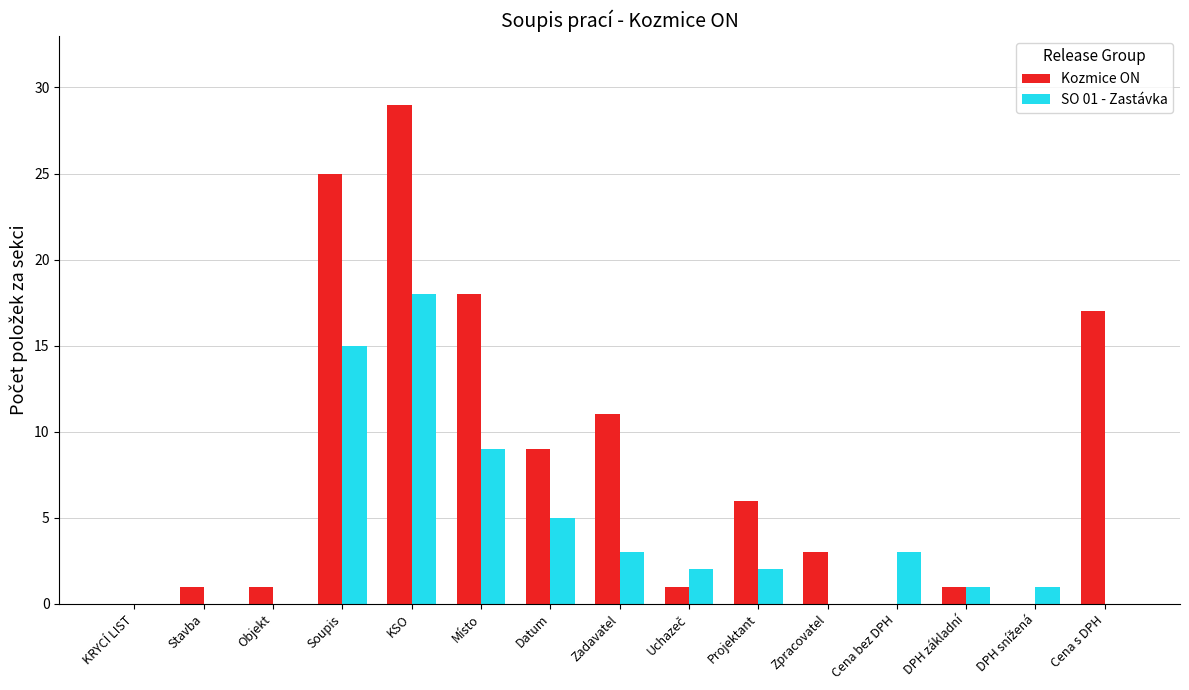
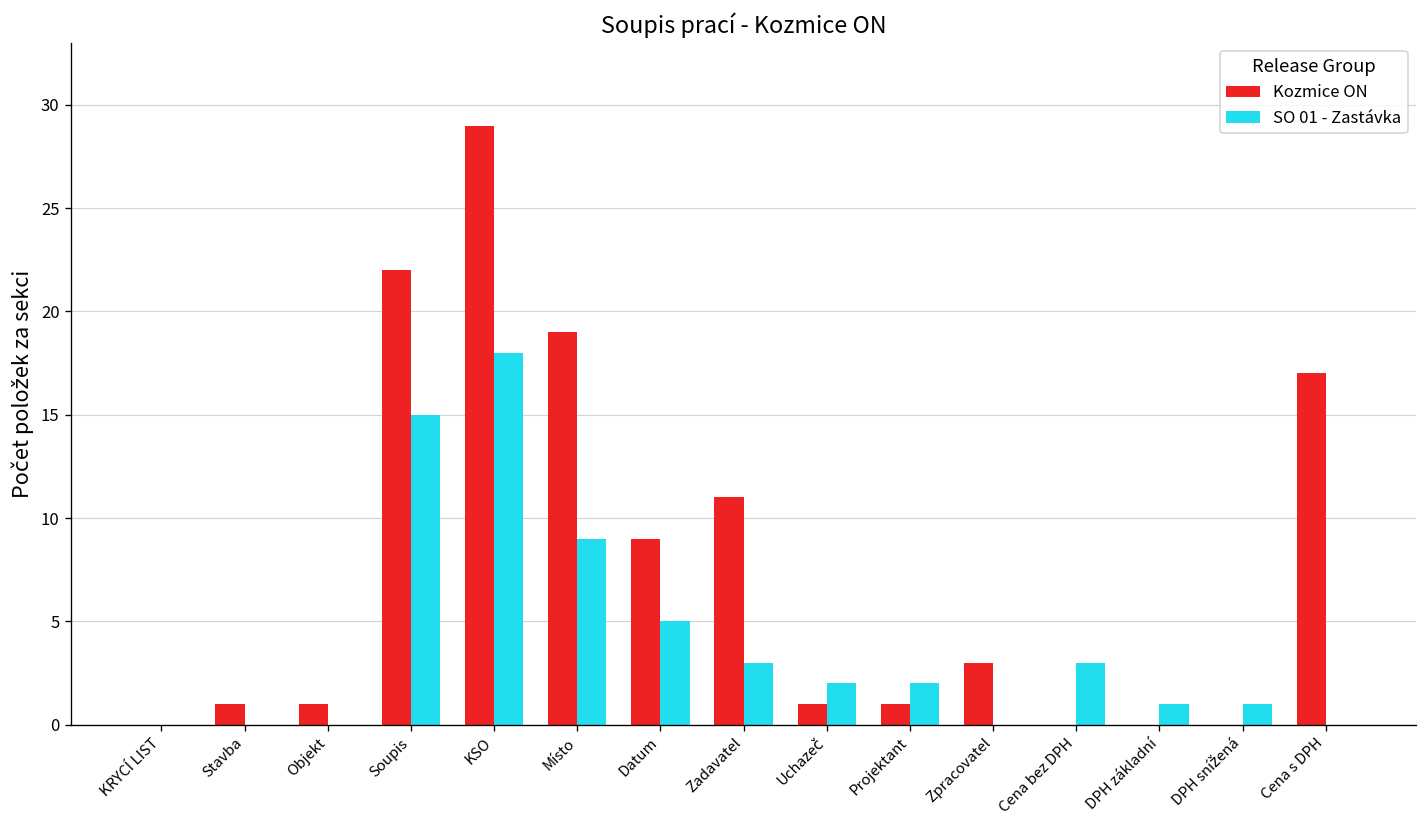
  {
    "Kozmice ON": {
      "KRYCÍ LIST": 0,
      "Stavba": 1,
      "Objekt": 1,
-     "Soupis": 25,
+     "Soupis": 22,
      "KSO": 29,
-     "Místo": 18,
+     "Místo": 19,
      "Datum": 9,
      "Zadavatel": 11,
      "Uchazeč": 1,
-     "Projektant": 6,
+     "Projektant": 1,
      "Zpracovatel": 3,
      "Cena bez DPH": 0,
-     "DPH základní": 1,
+     "DPH základní": 0,
      "DPH snížená": 0,
      "Cena s DPH": 17
    },
    "SO 01 - Zastávka": {
      "KRYCÍ LIST": 0,
      "Stavba": 0,
      "Objekt": 0,
      "Soupis": 15,
      "KSO": 18,
      "Místo": 9,
      "Datum": 5,
      "Zadavatel": 3,
      "Uchazeč": 2,
      "Projektant": 2,
      "Zpracovatel": 0,
      "Cena bez DPH": 3,
      "DPH základní": 1,
      "DPH snížená": 1,
      "Cena s DPH": 0
    }
  }
